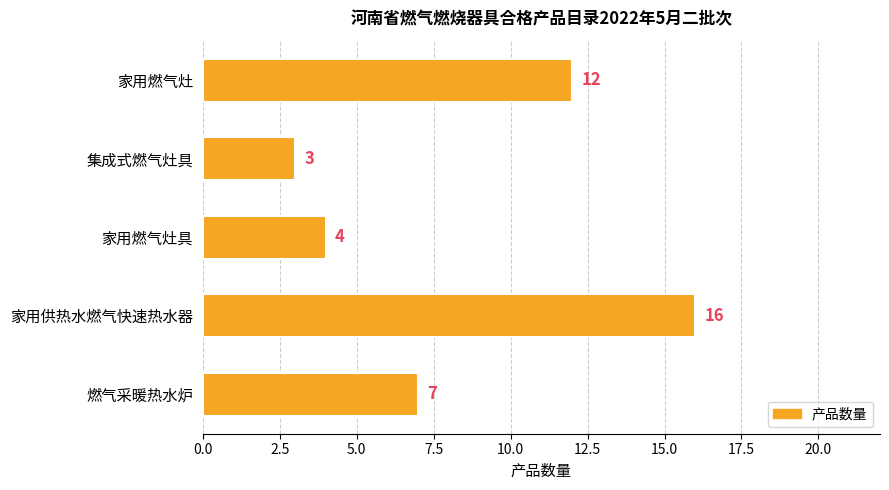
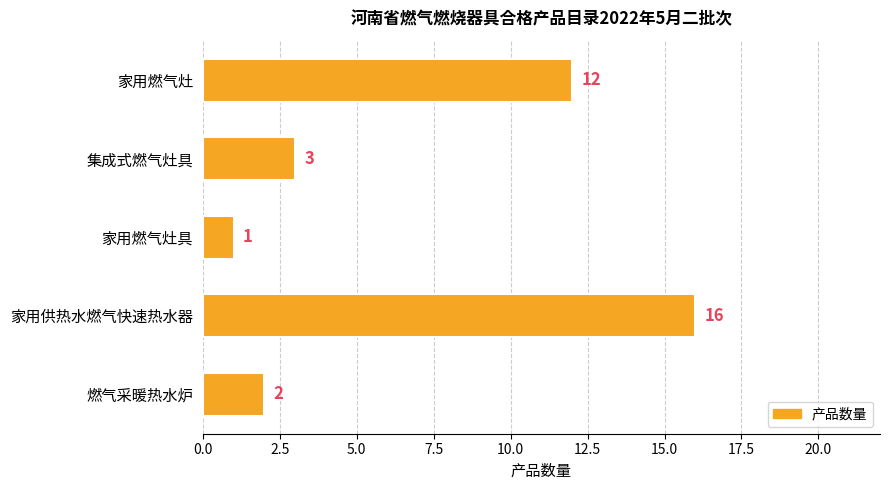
  {
    "家用燃气灶": 12,
    "集成式燃气灶具": 3,
-   "家用燃气灶具": 4,
+   "家用燃气灶具": 1,
    "家用供热水燃气快速热水器": 16,
-   "燃气采暖热水炉": 7
+   "燃气采暖热水炉": 2
  }
